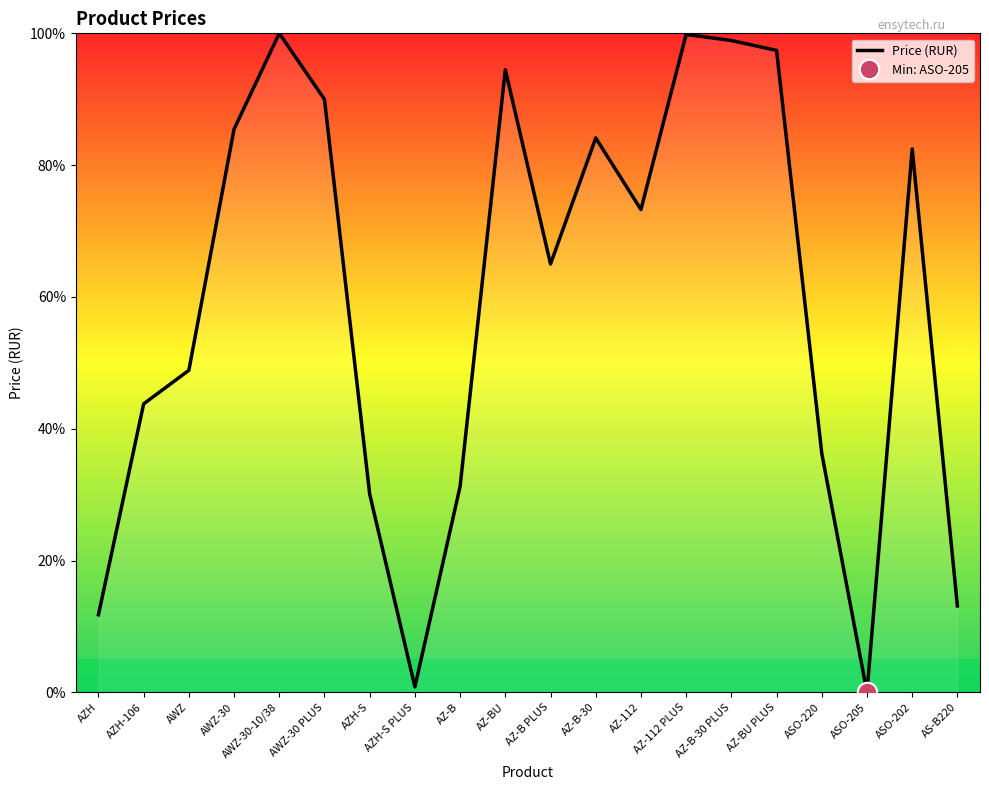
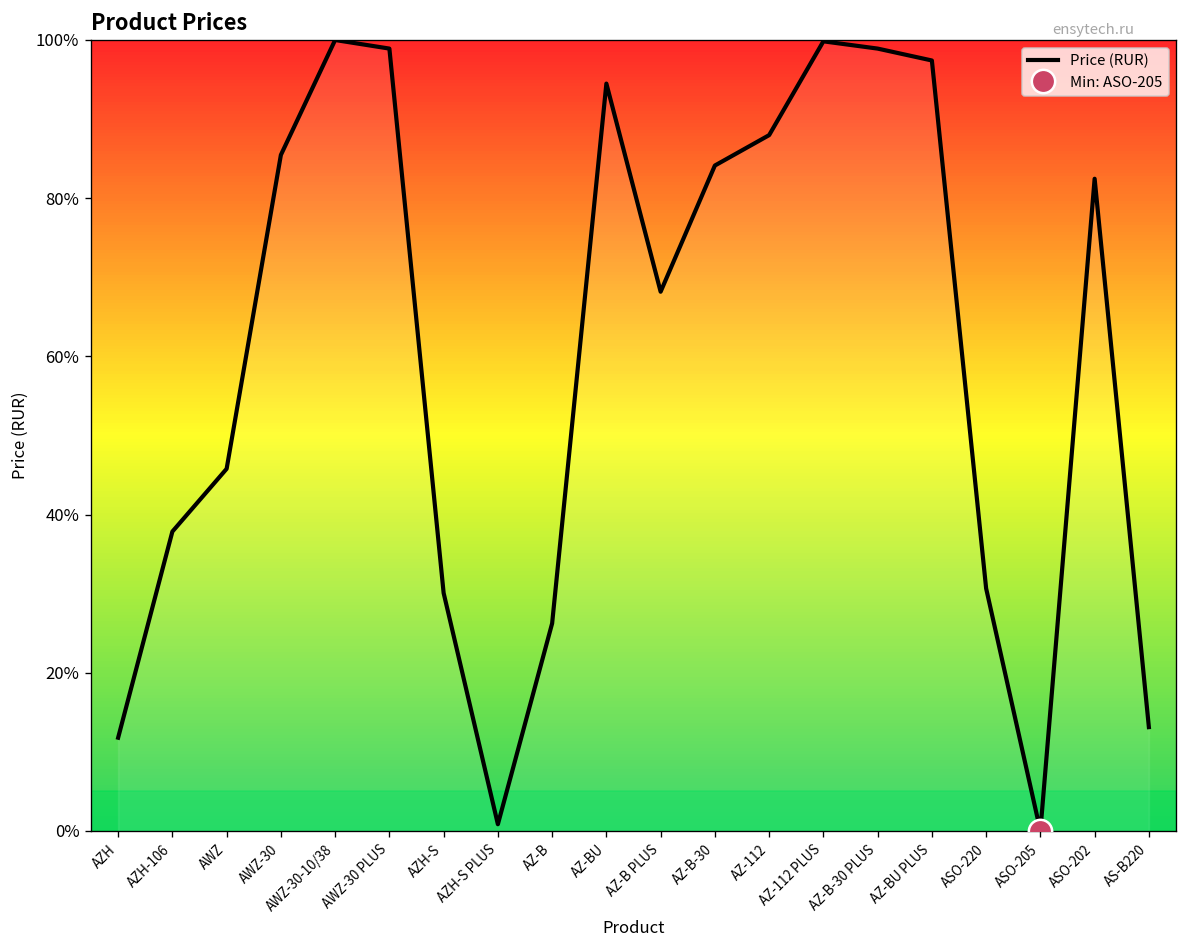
  {
    "Price (RUR)": {
      "AZH": "12%",
-     "AZH-106": "44%",
-     "AWZ": "49%",
+     "AZH-106": "38%",
+     "AWZ": "46%",
      "AWZ-30": "85%",
      "AWZ-30-10/38": "100%",
-     "AWZ-30 PLUS": "90%",
+     "AWZ-30 PLUS": "99%",
      "AZH-S": "30%",
-     "AZ-B": "31%",
+     "AZ-B": "26%",
      "AZ-BU": "94%",
-     "AZ-B PLUS": "65%",
+     "AZ-B PLUS": "68%",
      "AZ-B-30": "84%",
-     "AZ-112": "73%",
+     "AZ-112": "88%",
      "AZ-112 PLUS": "100%",
      "AZ-B-30 PLUS": "99%",
      "AZ-BU PLUS": "97%",
-     "ASO-220": "36%",
+     "ASO-220": "31%",
      "ASO-202": "82%",
      "AS-B220": "13%"
    }
  }
